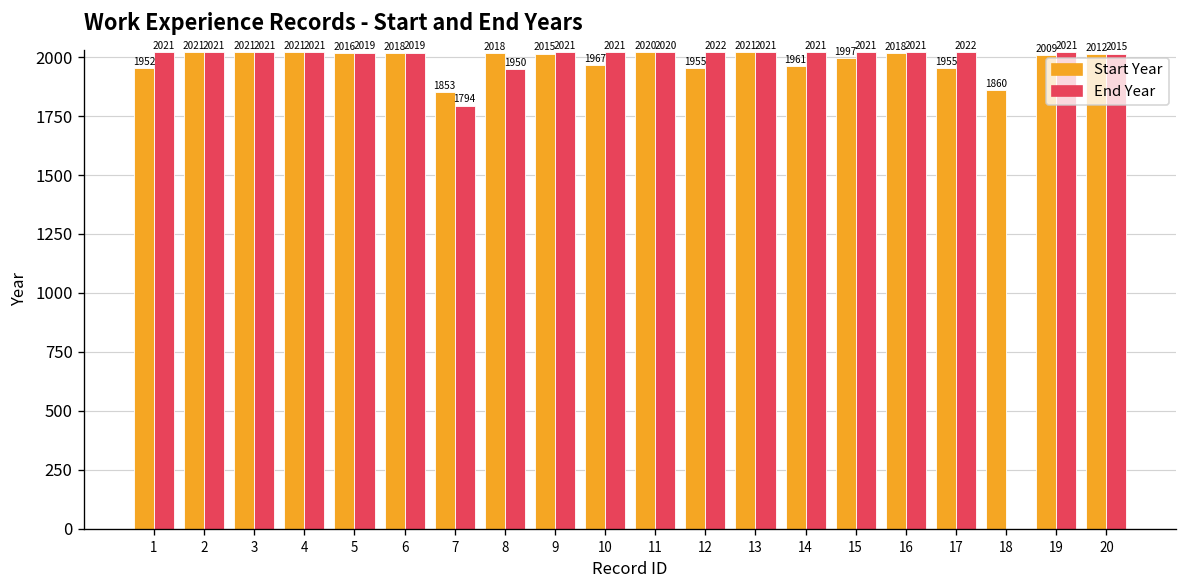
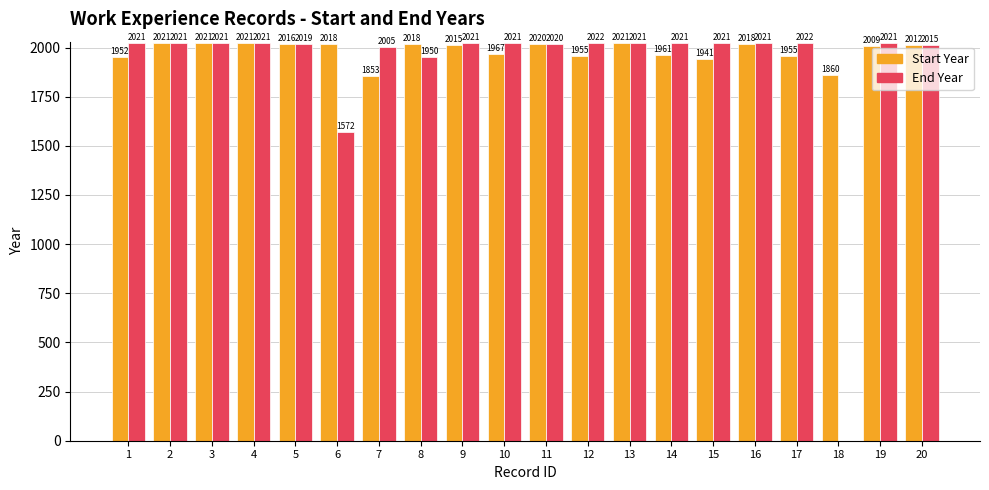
  {
    "Start Year": {
      "1": 1952,
      "2": 2021,
      "3": 2021,
      "4": 2021,
      "5": 2016,
      "6": 2018,
      "7": 1853,
      "8": 2018,
      "9": 2015,
      "10": 1967,
      "11": 2020,
      "12": 1955,
      "13": 2021,
      "14": 1961,
-     "15": 1997,
+     "15": 1941,
      "16": 2018,
      "17": 1955,
      "18": 1860,
      "19": 2009,
      "20": 2012
    },
    "End Year": {
      "1": 2021,
      "2": 2021,
      "3": 2021,
      "4": 2021,
      "5": 2019,
-     "6": 2019,
-     "7": 1794,
+     "6": 1572,
+     "7": 2005,
      "8": 1950,
      "9": 2021,
      "10": 2021,
      "11": 2020,
      "12": 2022,
      "13": 2021,
      "14": 2021,
      "15": 2021,
      "16": 2021,
      "17": 2022,
      "19": 2021,
      "20": 2015
    }
  }
